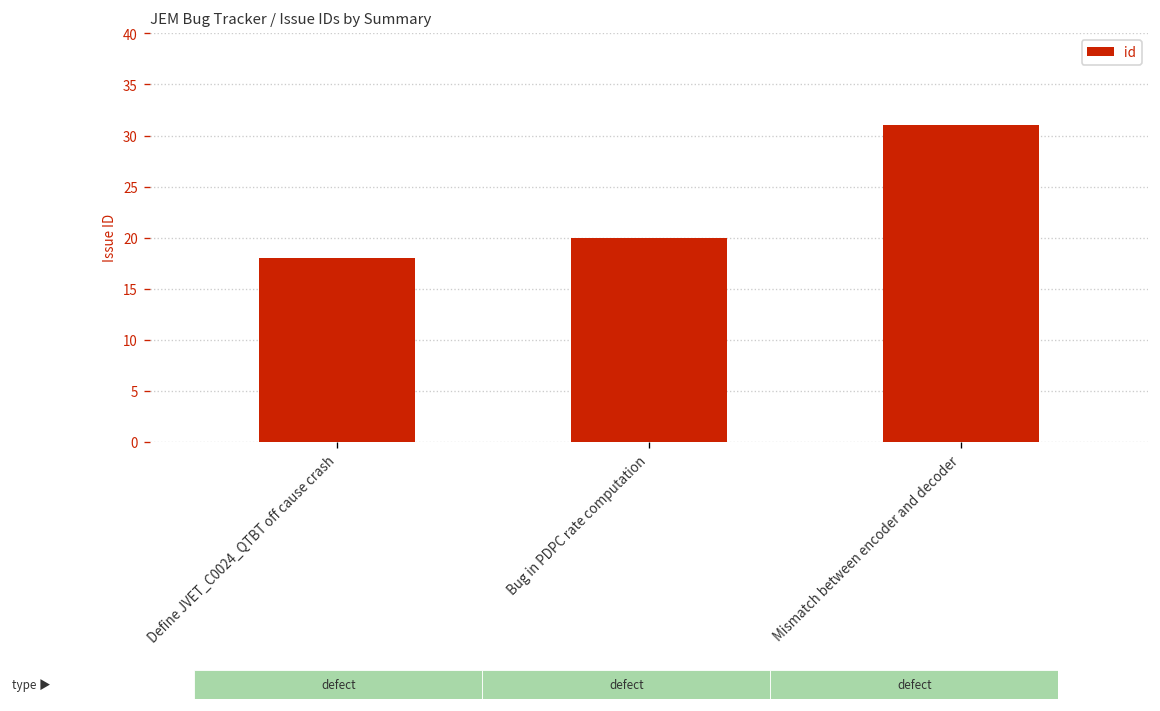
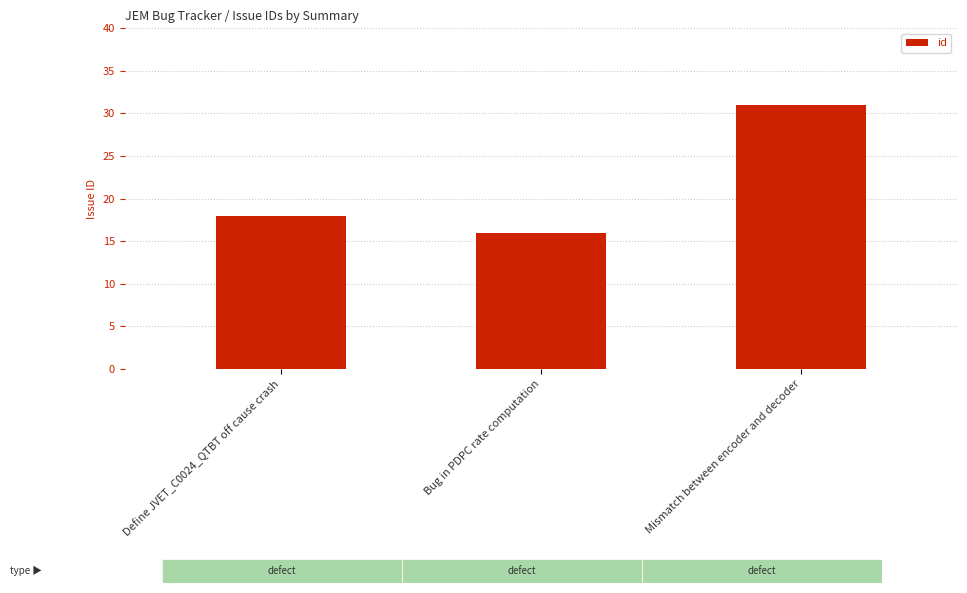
  {
    "Define JVET_C0024_QTBT off cause crash": 18,
-   "Bug in PDPC rate computation": 20,
+   "Bug in PDPC rate computation": 16,
    "Mismatch between encoder and decoder": 31
  }
